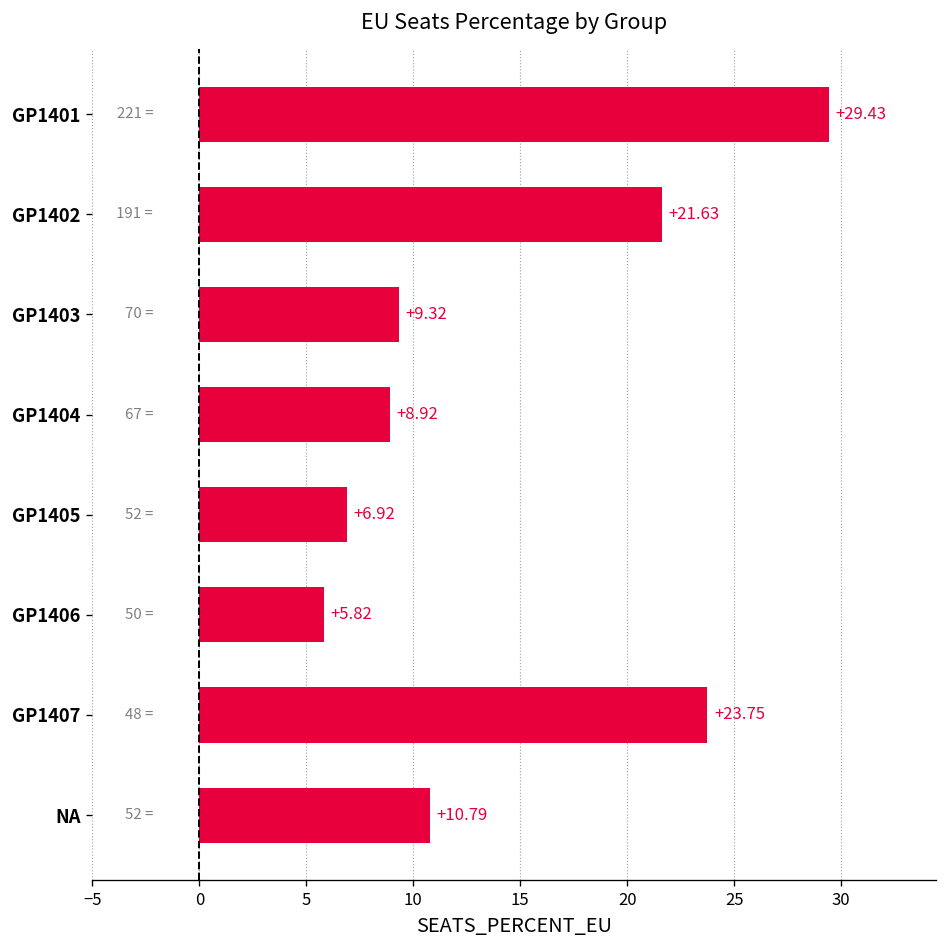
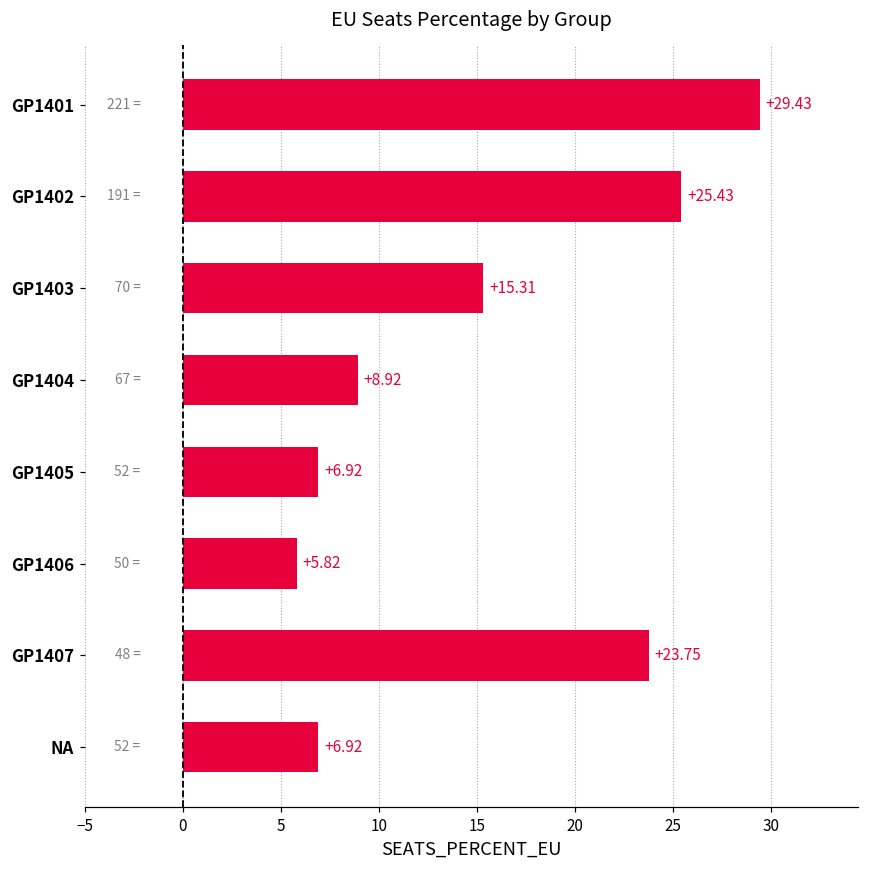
  {
    "GP1401": "+29.43",
-   "GP1402": "+21.63",
-   "GP1403": "+9.32",
+   "GP1402": "+25.43",
+   "GP1403": "+15.31",
    "GP1404": "+8.92",
    "GP1405": "+6.92",
    "GP1406": "+5.82",
    "GP1407": "+23.75",
-   "NA": "+10.79"
+   "NA": "+6.92"
  }
